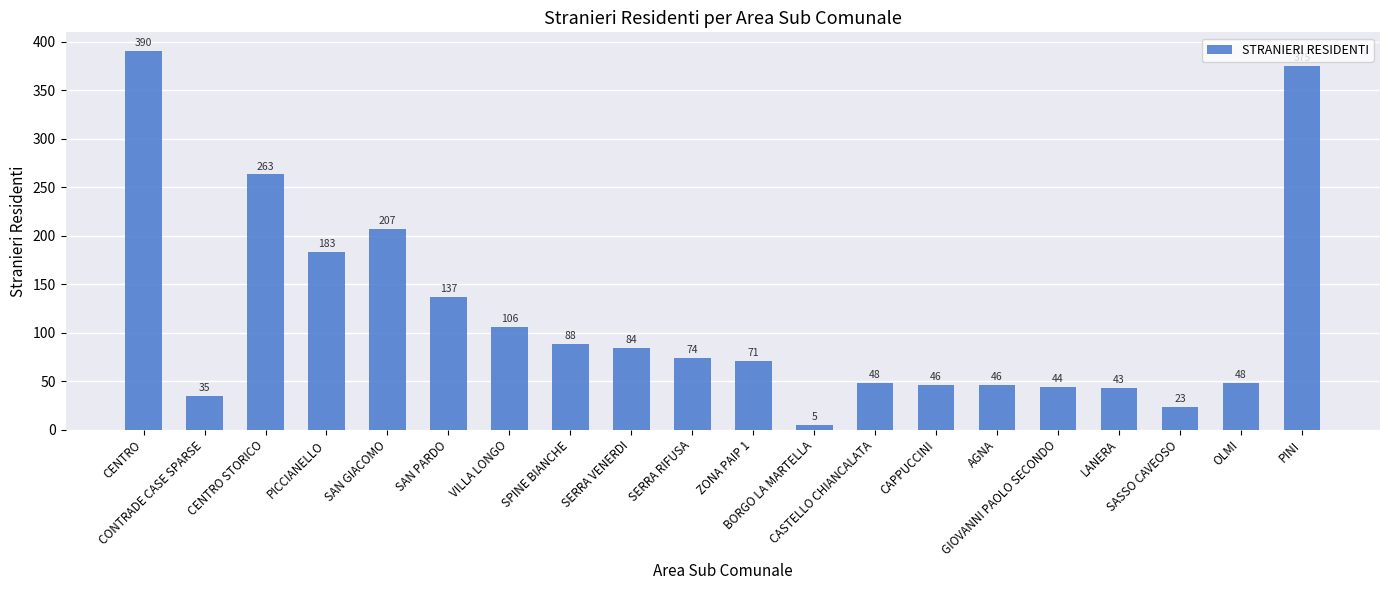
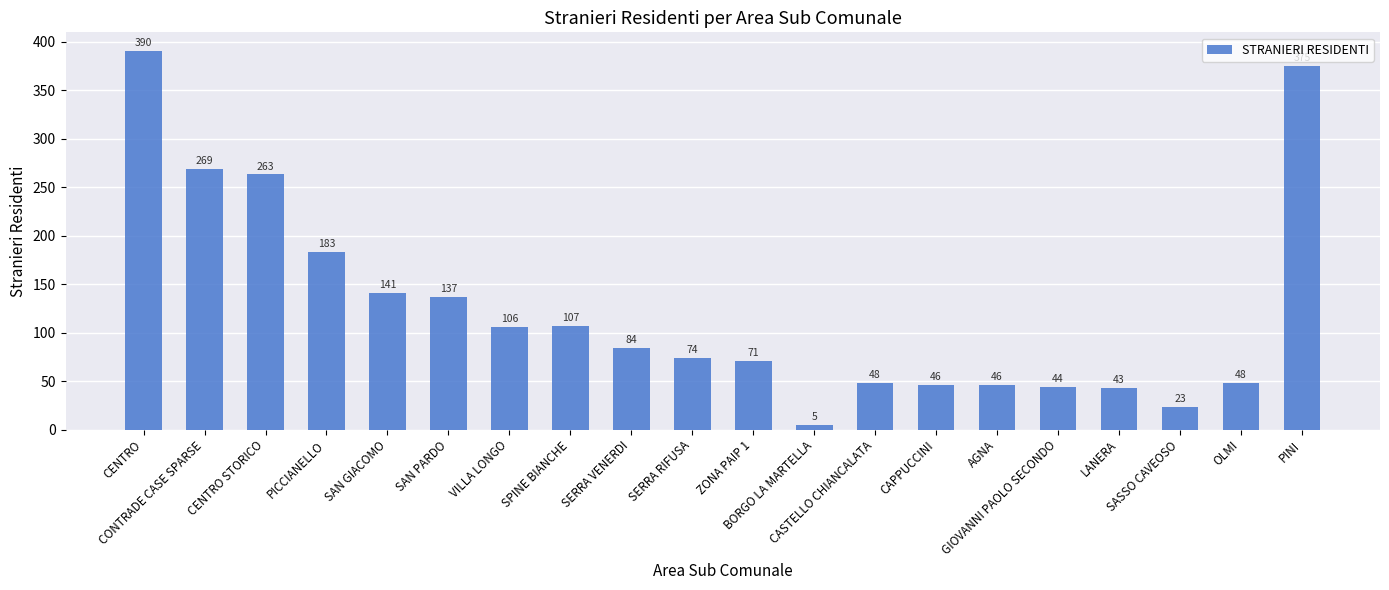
  {
    "CENTRO": 390,
-   "CONTRADE CASE SPARSE": 35,
+   "CONTRADE CASE SPARSE": 269,
    "CENTRO STORICO": 263,
    "PICCIANELLO": 183,
-   "SAN GIACOMO": 207,
+   "SAN GIACOMO": 141,
    "SAN PARDO": 137,
    "VILLA LONGO": 106,
-   "SPINE BIANCHE": 88,
+   "SPINE BIANCHE": 107,
    "SERRA VENERDI": 84,
    "SERRA RIFUSA": 74,
    "ZONA PAIP 1": 71,
    "BORGO LA MARTELLA": 5,
    "CASTELLO CHIANCALATA": 48,
    "CAPPUCCINI": 46,
    "AGNA": 46,
    "GIOVANNI PAOLO SECONDO": 44,
    "LANERA": 43,
    "SASSO CAVEOSO": 23,
    "OLMI": 48
  }
